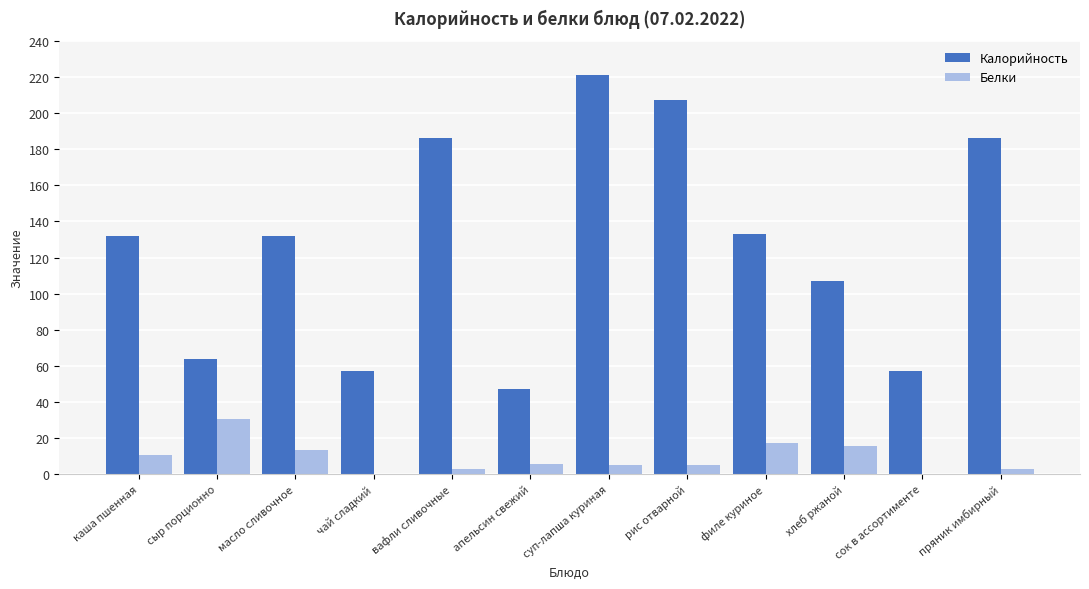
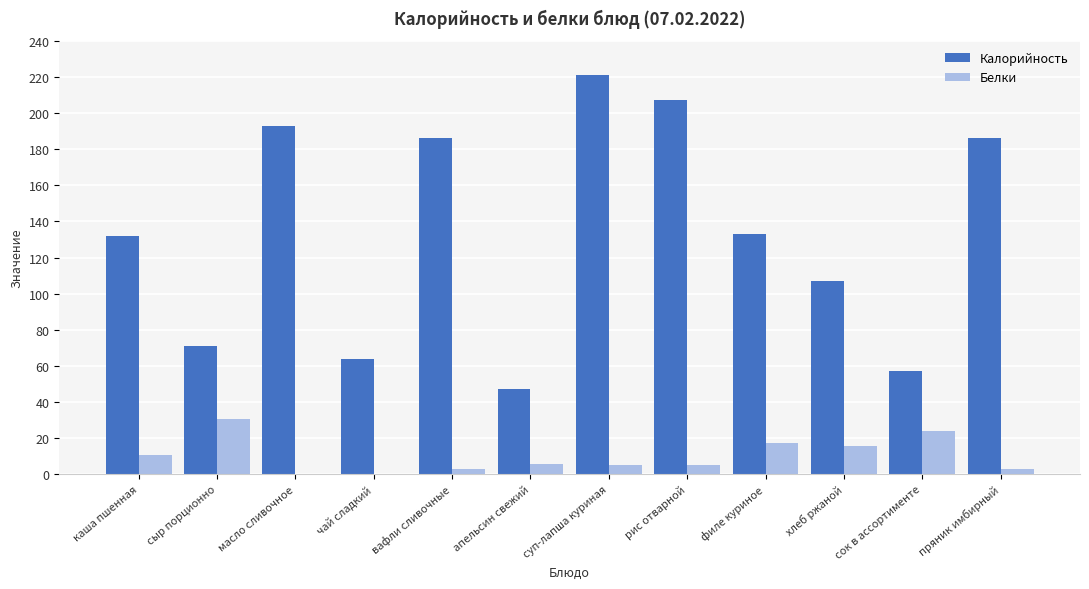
  {
    "Калорийность": {
      "каша пшенная": 132,
-     "сыр порционно": 64,
-     "масло сливочное": 132,
-     "чай сладкий": 57,
+     "сыр порционно": 71,
+     "масло сливочное": 193,
+     "чай сладкий": 64,
      "вафли сливочные": 186,
      "апельсин свежий": 47,
      "суп-лапша куриная": 221,
      "рис отварной": 207,
      "филе куриное": 133,
      "хлеб ржаной": 107,
      "сок в ассортименте": 57,
      "пряник имбирный": 186
    },
    "Белки": {
      "каша пшенная": 11,
      "сыр порционно": 31,
-     "масло сливочное": 13,
+     "масло сливочное": 0,
      "вафли сливочные": 3,
      "апельсин свежий": 6,
      "суп-лапша куриная": 5,
      "рис отварной": 5,
      "филе куриное": 18,
      "хлеб ржаной": 16,
-     "сок в ассортименте": 0,
+     "сок в ассортименте": 24,
      "пряник имбирный": 3
    }
  }
